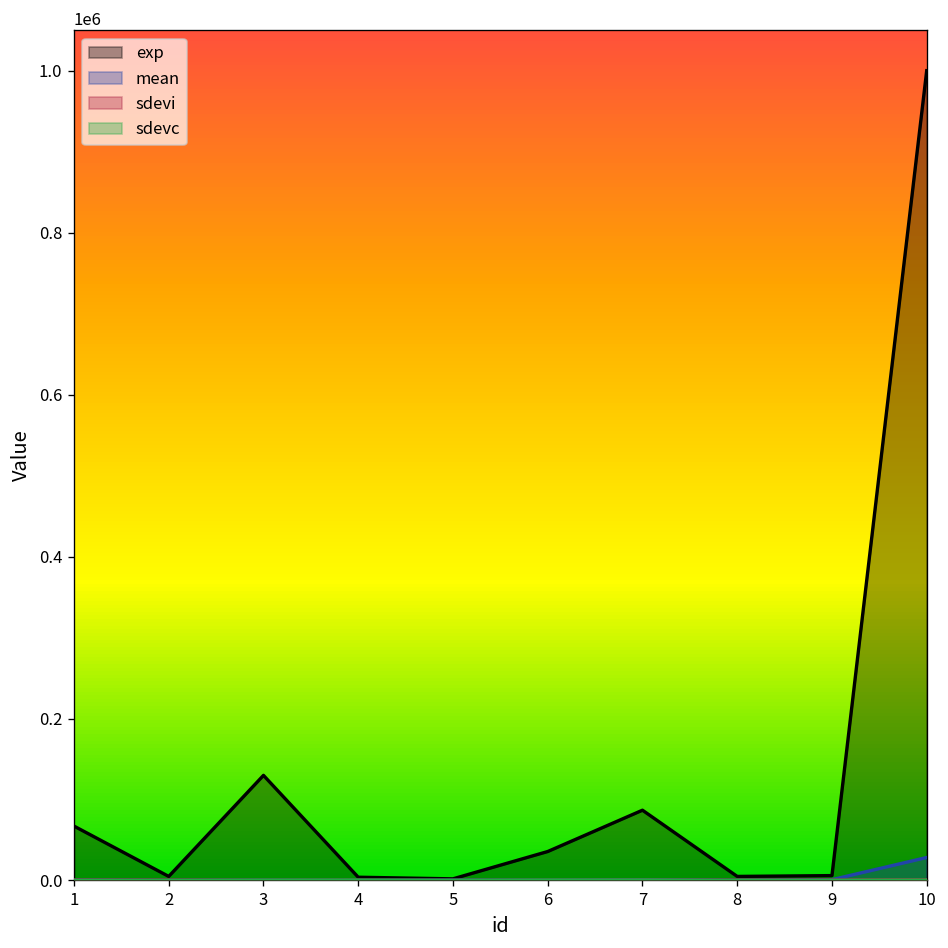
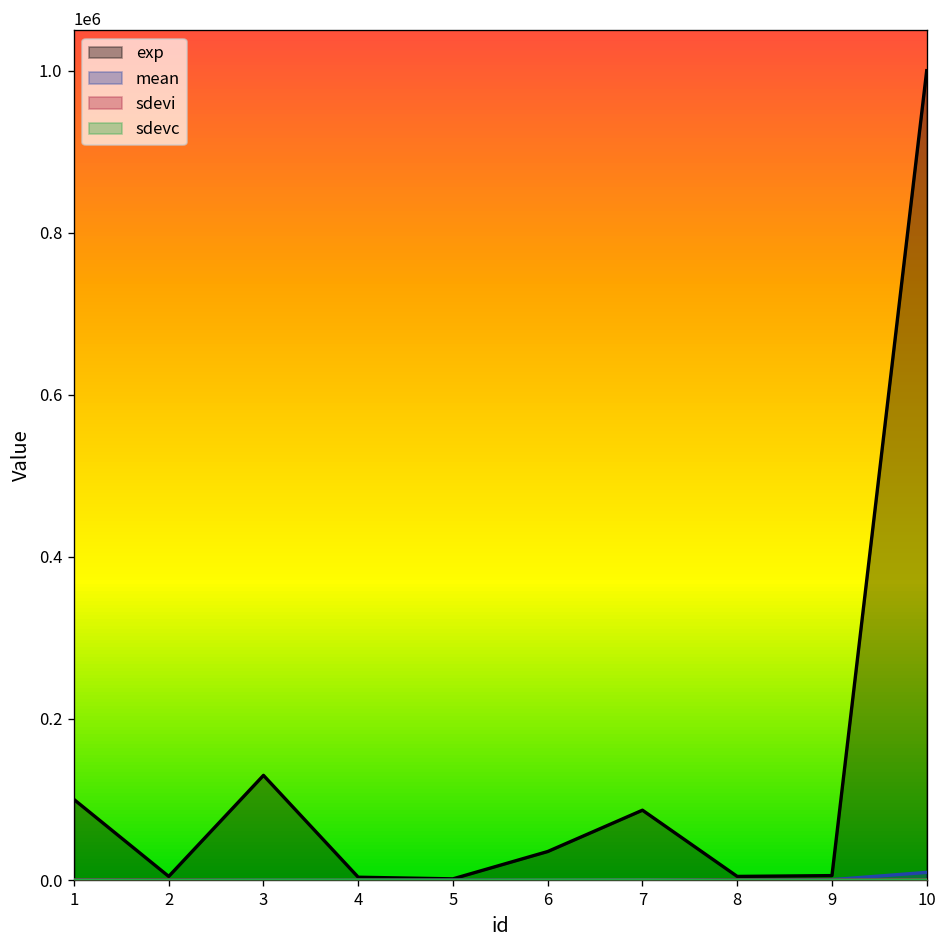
  {
    "exp": {
-     "1": 70000,
+     "1": 100000,
      "2": 10000,
      "3": 130000,
      "6": 40000,
      "7": 90000,
      "8": 10000,
      "9": 10000,
      "10": 1000000
    },
    "mean": {
-     "10": 30000
+     "10": 10000
    }
  }
